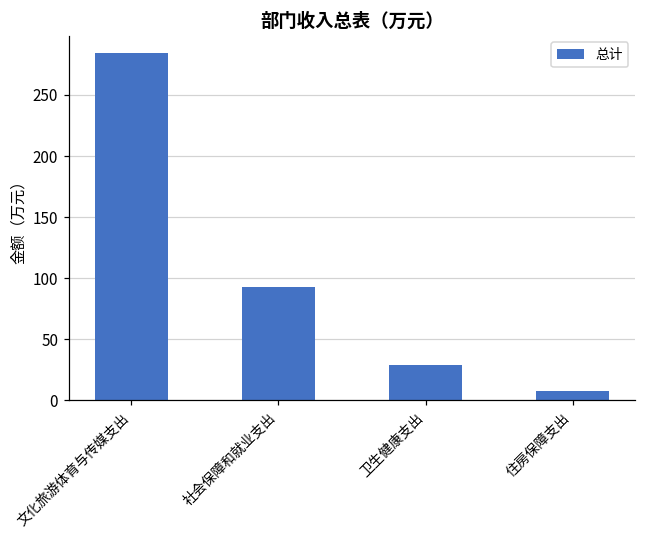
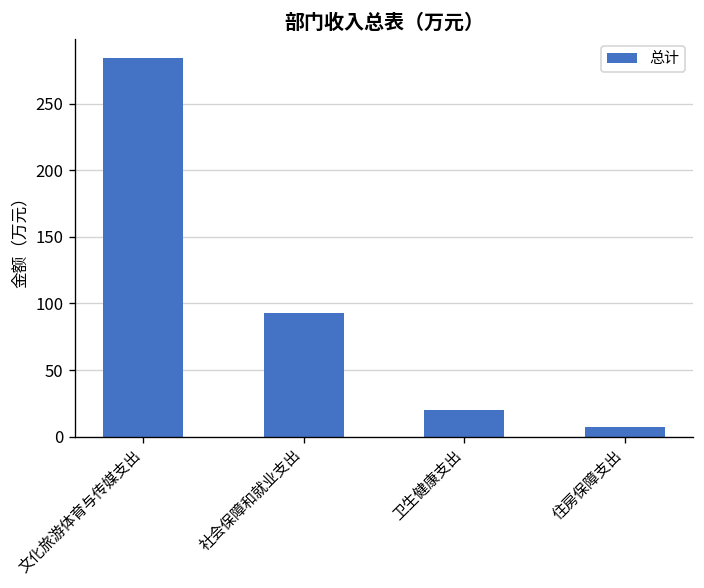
  {
    "文化旅游体育与传媒支出": 284,
    "社会保障和就业支出": 93,
-   "卫生健康支出": 29,
+   "卫生健康支出": 20,
    "住房保障支出": 7
  }
